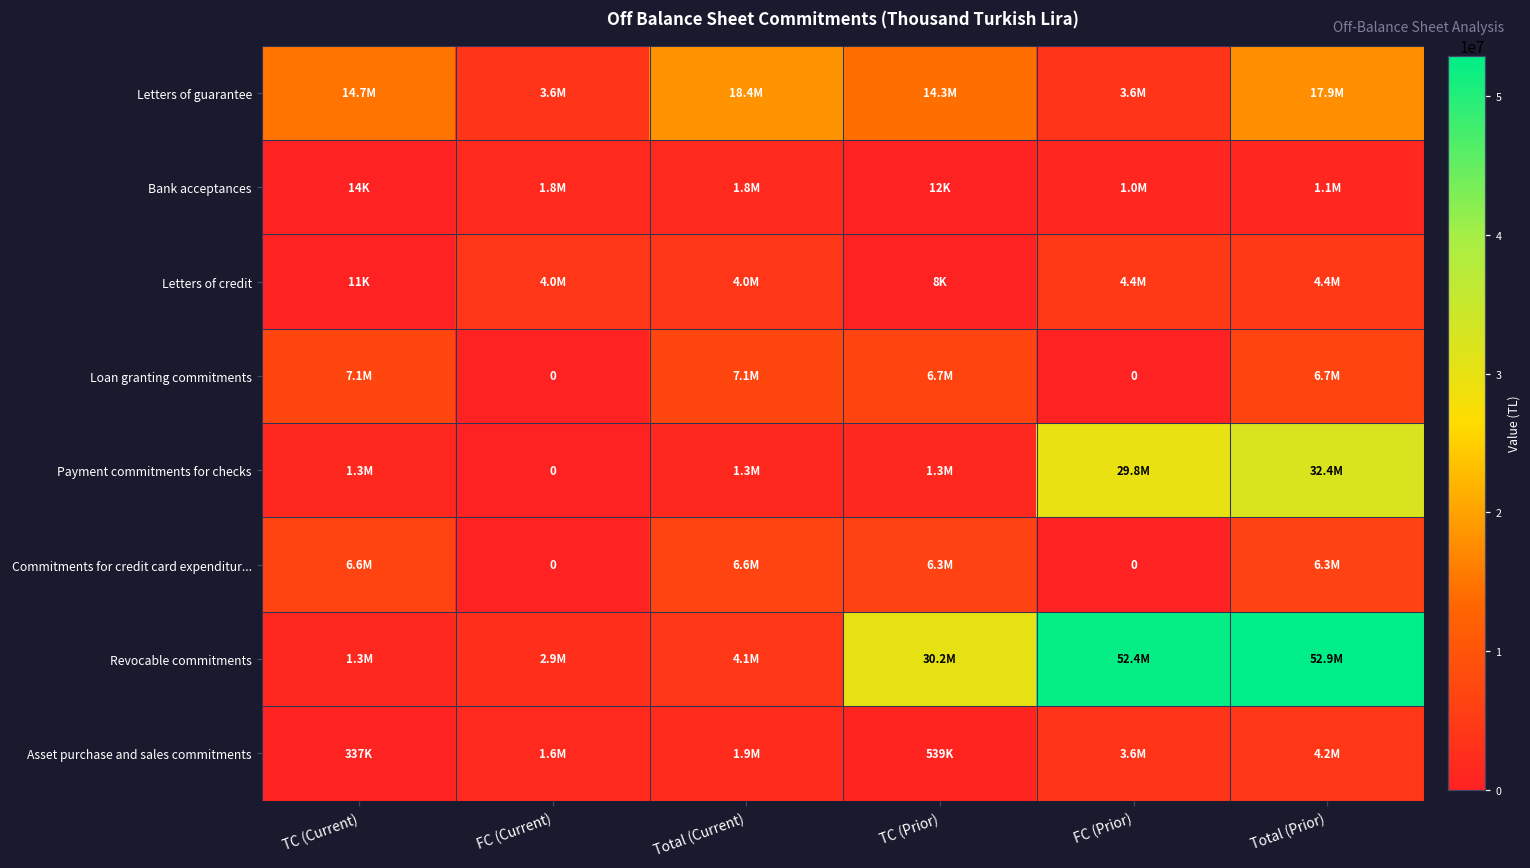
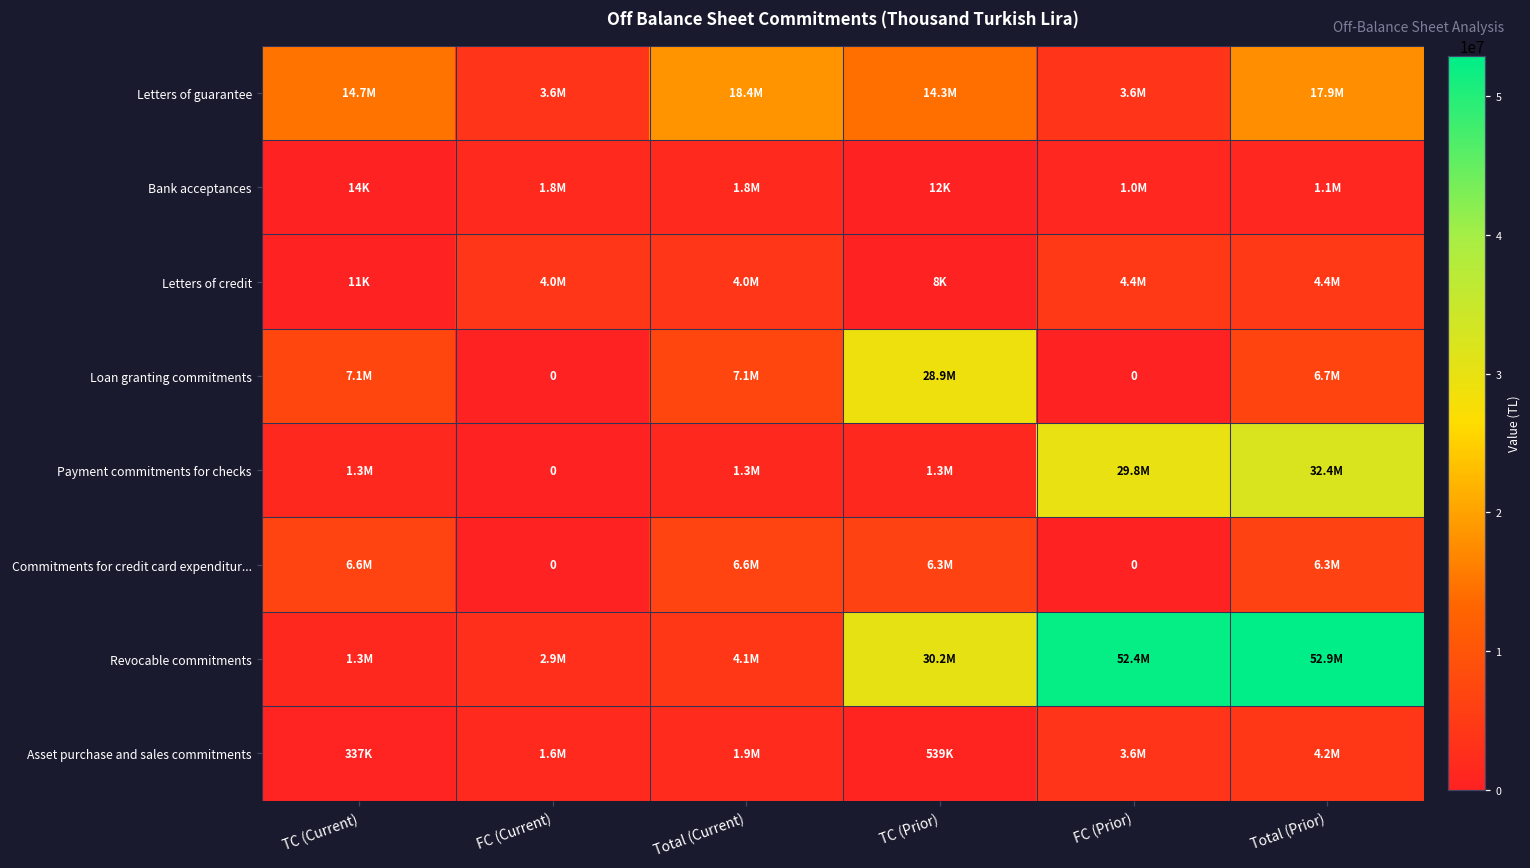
  {
    "Letters of guarantee": {
      "TC (Current)": "14.7M",
      "FC (Current)": "3.6M",
      "Total (Current)": "18.4M",
      "TC (Prior)": "14.3M",
      "FC (Prior)": "3.6M",
      "Total (Prior)": "17.9M"
    },
    "Bank acceptances": {
      "TC (Current)": "14K",
      "FC (Current)": "1.8M",
      "Total (Current)": "1.8M",
      "TC (Prior)": "12K",
      "FC (Prior)": "1.0M",
      "Total (Prior)": "1.1M"
    },
    "Letters of credit": {
      "TC (Current)": "11K",
      "FC (Current)": "4.0M",
      "Total (Current)": "4.0M",
      "TC (Prior)": "8K",
      "FC (Prior)": "4.4M",
      "Total (Prior)": "4.4M"
    },
    "Loan granting commitments": {
      "TC (Current)": "7.1M",
      "FC (Current)": "0",
      "Total (Current)": "7.1M",
-     "TC (Prior)": "6.7M",
+     "TC (Prior)": "28.9M",
      "FC (Prior)": "0",
      "Total (Prior)": "6.7M"
    },
    "Payment commitments for checks": {
      "TC (Current)": "1.3M",
      "FC (Current)": "0",
      "Total (Current)": "1.3M",
      "TC (Prior)": "1.3M",
      "FC (Prior)": "29.8M",
      "Total (Prior)": "32.4M"
    },
    "Commitments for credit card expenditur...": {
      "TC (Current)": "6.6M",
      "FC (Current)": "0",
      "Total (Current)": "6.6M",
      "TC (Prior)": "6.3M",
      "FC (Prior)": "0",
      "Total (Prior)": "6.3M"
    },
    "Revocable commitments": {
      "TC (Current)": "1.3M",
      "FC (Current)": "2.9M",
      "Total (Current)": "4.1M",
      "TC (Prior)": "30.2M",
      "FC (Prior)": "52.4M",
      "Total (Prior)": "52.9M"
    },
    "Asset purchase and sales commitments": {
      "TC (Current)": "337K",
      "FC (Current)": "1.6M",
      "Total (Current)": "1.9M",
      "TC (Prior)": "539K",
      "FC (Prior)": "3.6M",
      "Total (Prior)": "4.2M"
    }
  }
